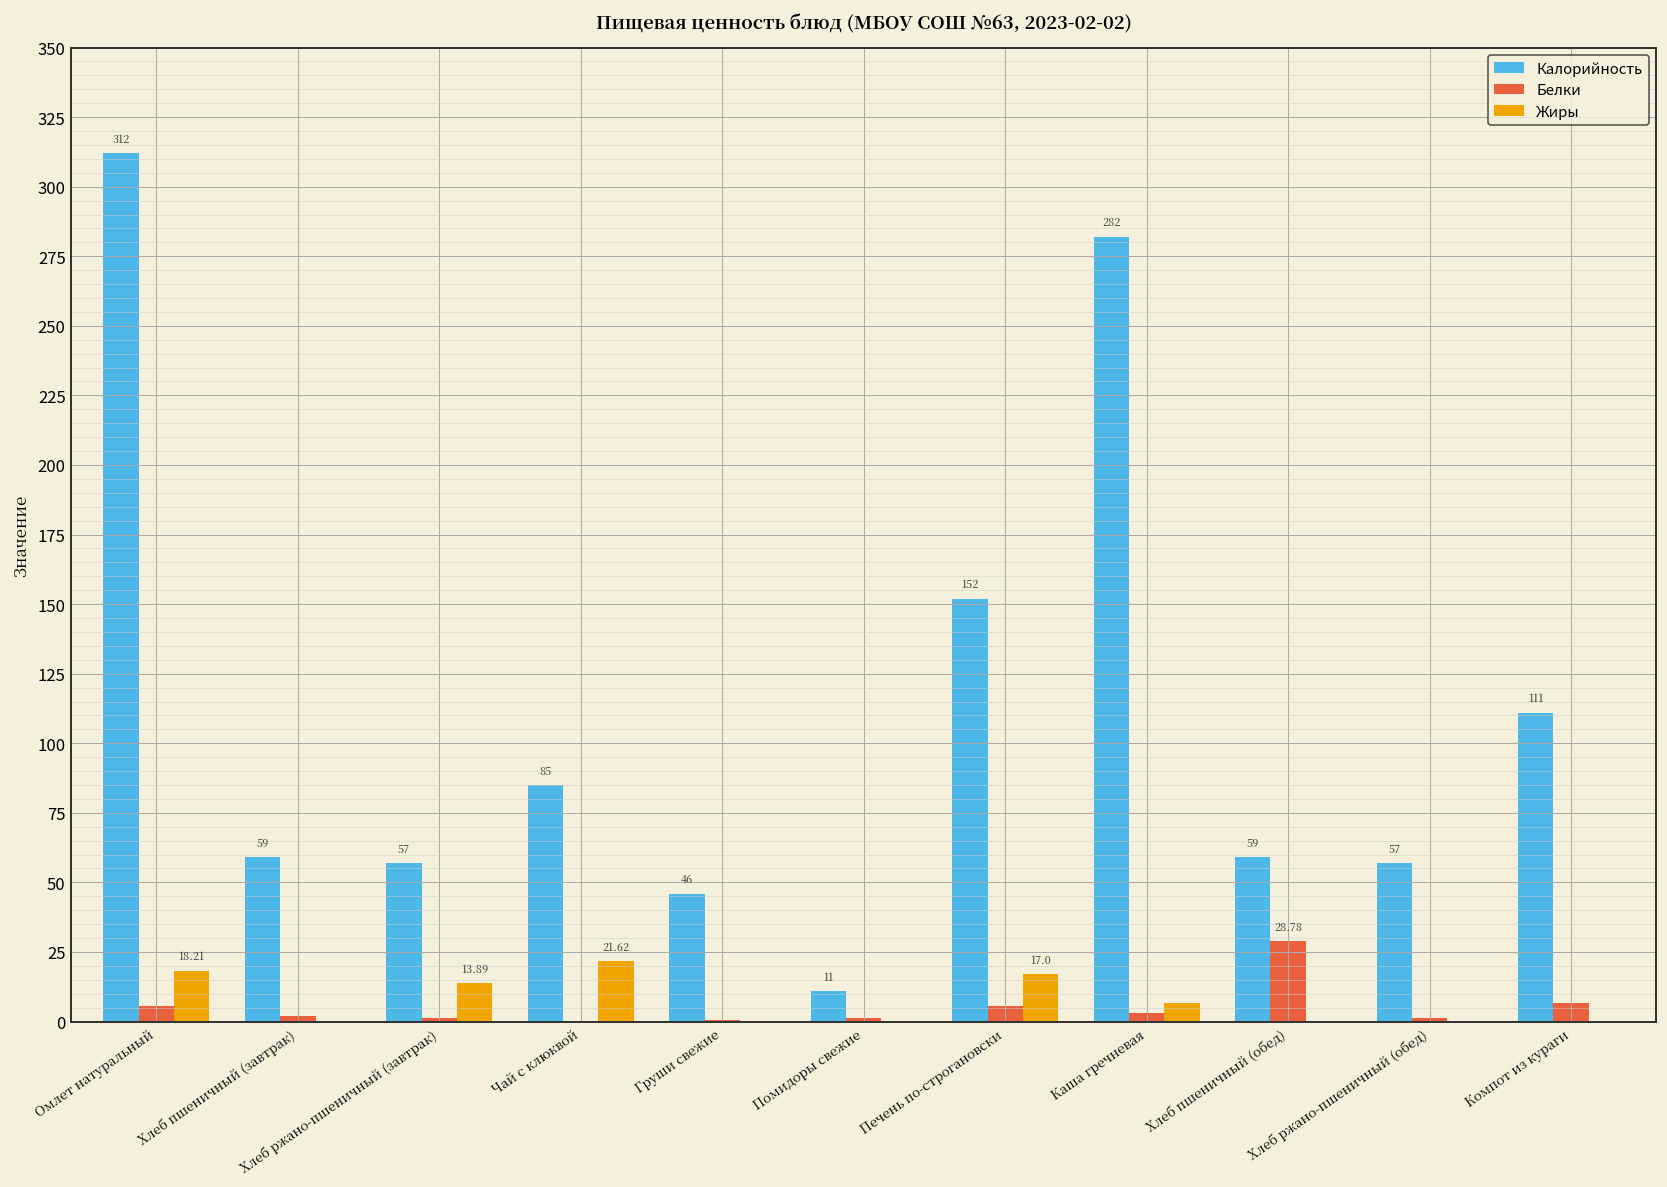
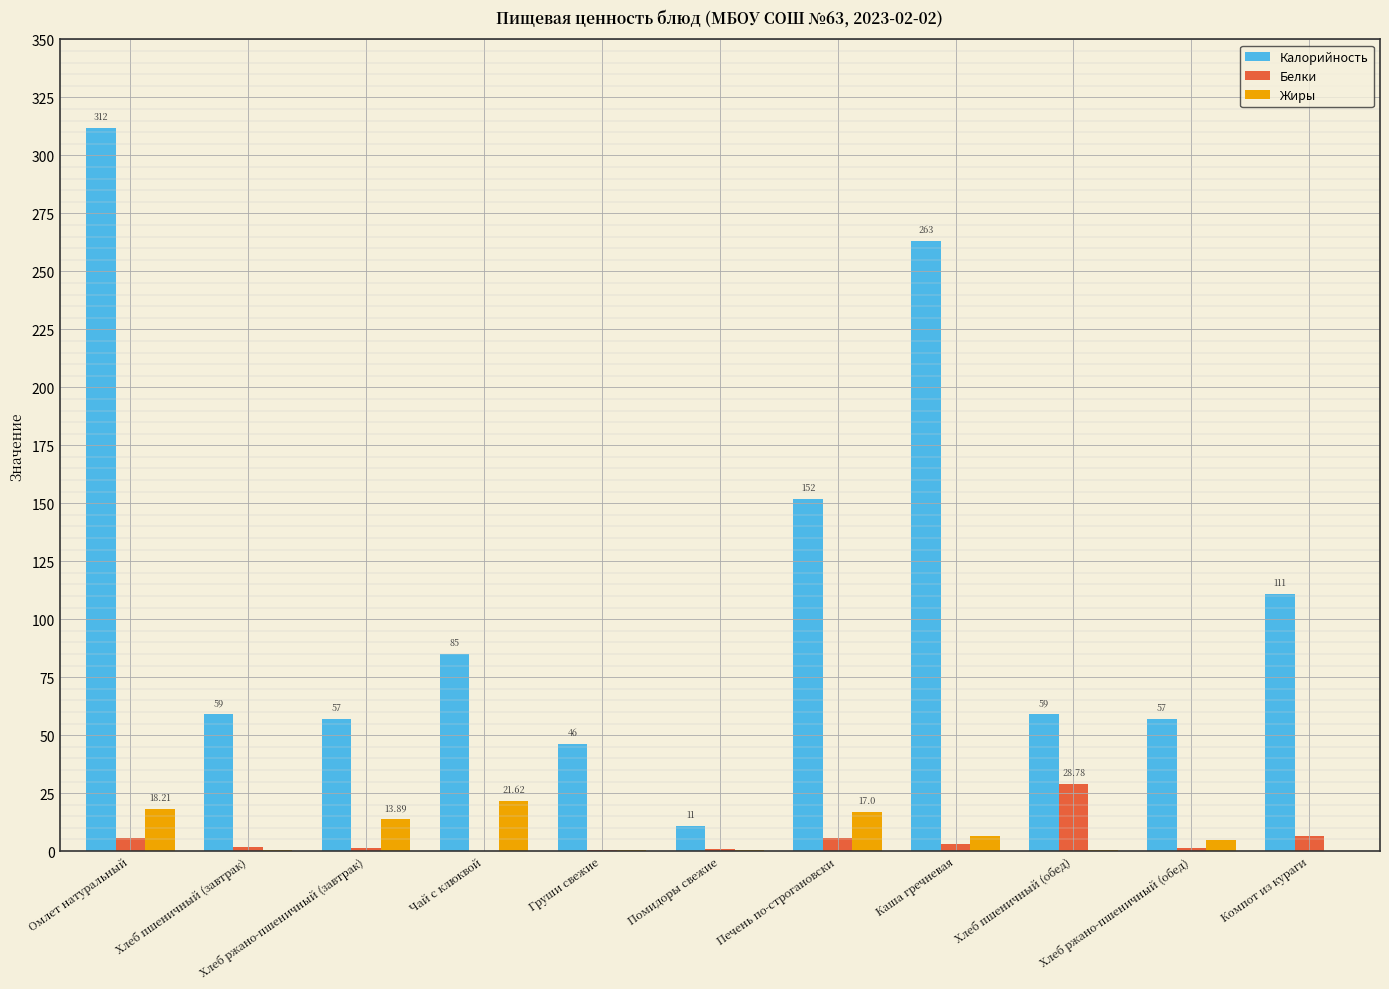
  {
    "Калорийность": {
      "Омлет натуральный": 312,
      "Хлеб пшеничный (завтрак)": 59,
      "Хлеб ржано-пшеничный (завтрак)": 57,
      "Чай с клюквой": 85,
      "Груши свежие": 46,
      "Помидоры свежие": 11,
      "Печень по-строгановски": 152,
-     "Каша гречневая": 282,
+     "Каша гречневая": 263,
      "Хлеб пшеничный (обед)": 59,
      "Хлеб ржано-пшеничный (обед)": 57,
      "Компот из кураги": 111
    },
    "Белки": {
      "Хлеб пшеничный (обед)": 28.78
    },
    "Жиры": {
      "Каша гречневая": 7,
-     "Хлеб ржано-пшеничный (обед)": 0,
+     "Хлеб ржано-пшеничный (обед)": 5,
      "Компот из кураги": 0
    }
  }
